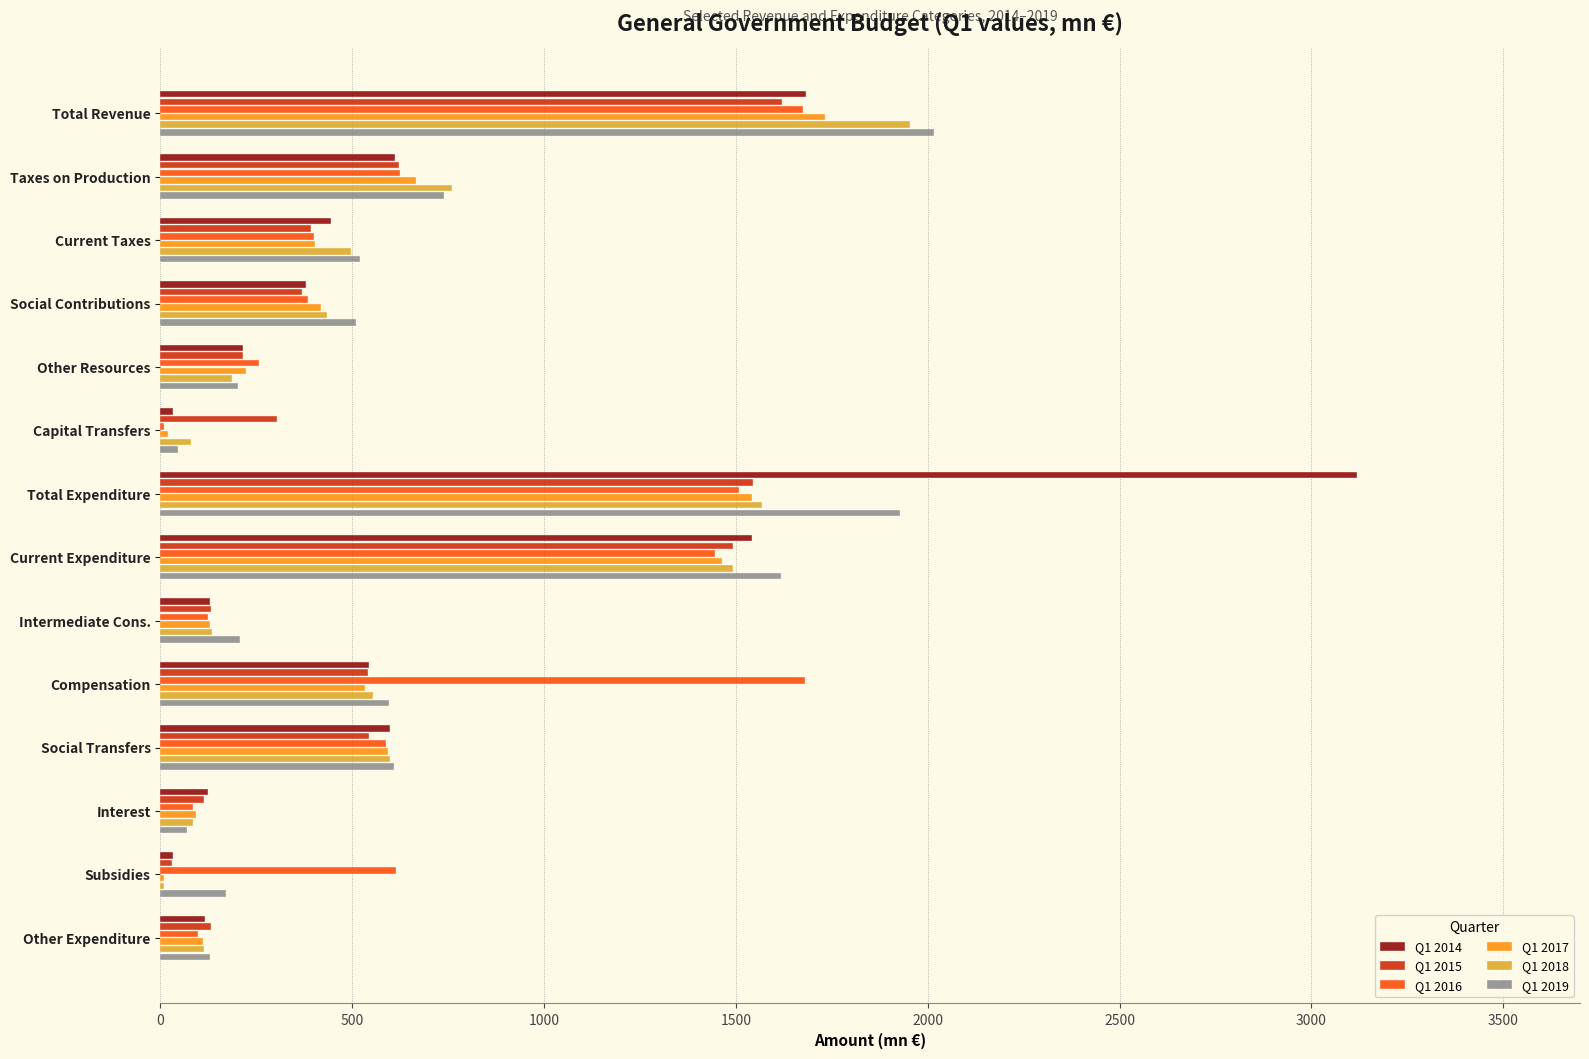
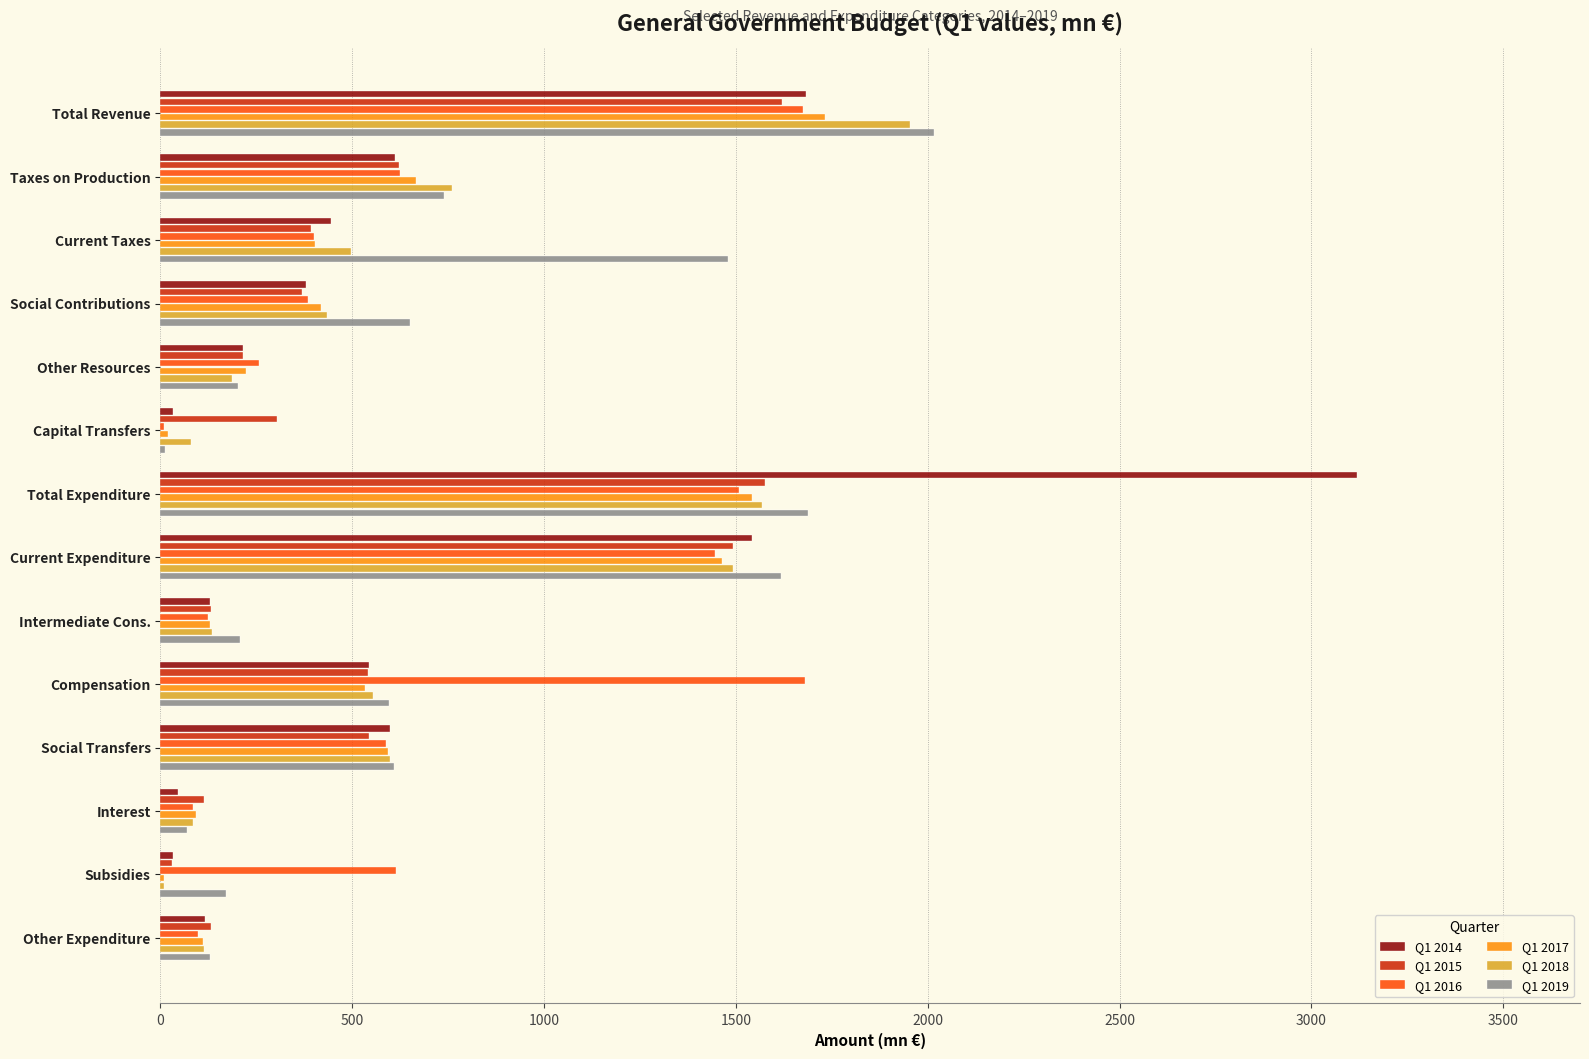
  {
    "Q1 2014": {
      "Total Revenue": 1680,
      "Taxes on Production": 610,
      "Current Taxes": 450,
      "Social Contributions": 380,
      "Other Resources": 220,
      "Capital Transfers": 30,
      "Total Expenditure": 3120,
      "Current Expenditure": 1540,
      "Intermediate Cons.": 130,
      "Compensation": 540,
      "Social Transfers": 600,
-     "Interest": 120,
+     "Interest": 50,
      "Subsidies": 30,
      "Other Expenditure": 120
    },
    "Q1 2015": {
      "Total Revenue": 1620,
      "Taxes on Production": 620,
      "Current Taxes": 390,
      "Social Contributions": 370,
      "Other Resources": 210,
      "Capital Transfers": 300,
-     "Total Expenditure": 1550,
+     "Total Expenditure": 1580,
      "Current Expenditure": 1490,
      "Intermediate Cons.": 130,
      "Compensation": 540,
      "Social Transfers": 540,
      "Interest": 110,
      "Subsidies": 30,
      "Other Expenditure": 130
    },
    "Q1 2016": {
      "Total Revenue": 1670,
      "Taxes on Production": 620,
      "Current Taxes": 400,
      "Social Contributions": 380,
      "Other Resources": 260,
      "Capital Transfers": 10,
      "Total Expenditure": 1510,
      "Current Expenditure": 1440,
      "Intermediate Cons.": 120,
      "Compensation": 1680,
      "Social Transfers": 590,
      "Interest": 80,
      "Subsidies": 610,
      "Other Expenditure": 100
    },
    "Q1 2019": {
      "Total Revenue": 2020,
      "Taxes on Production": 740,
-     "Current Taxes": 520,
-     "Social Contributions": 510,
+     "Current Taxes": 1480,
+     "Social Contributions": 650,
      "Other Resources": 200,
-     "Capital Transfers": 50,
-     "Total Expenditure": 1930,
+     "Capital Transfers": 10,
+     "Total Expenditure": 1690,
      "Current Expenditure": 1620,
      "Intermediate Cons.": 210,
      "Compensation": 590,
      "Social Transfers": 610,
      "Interest": 70,
      "Subsidies": 170,
      "Other Expenditure": 130
    }
  }
